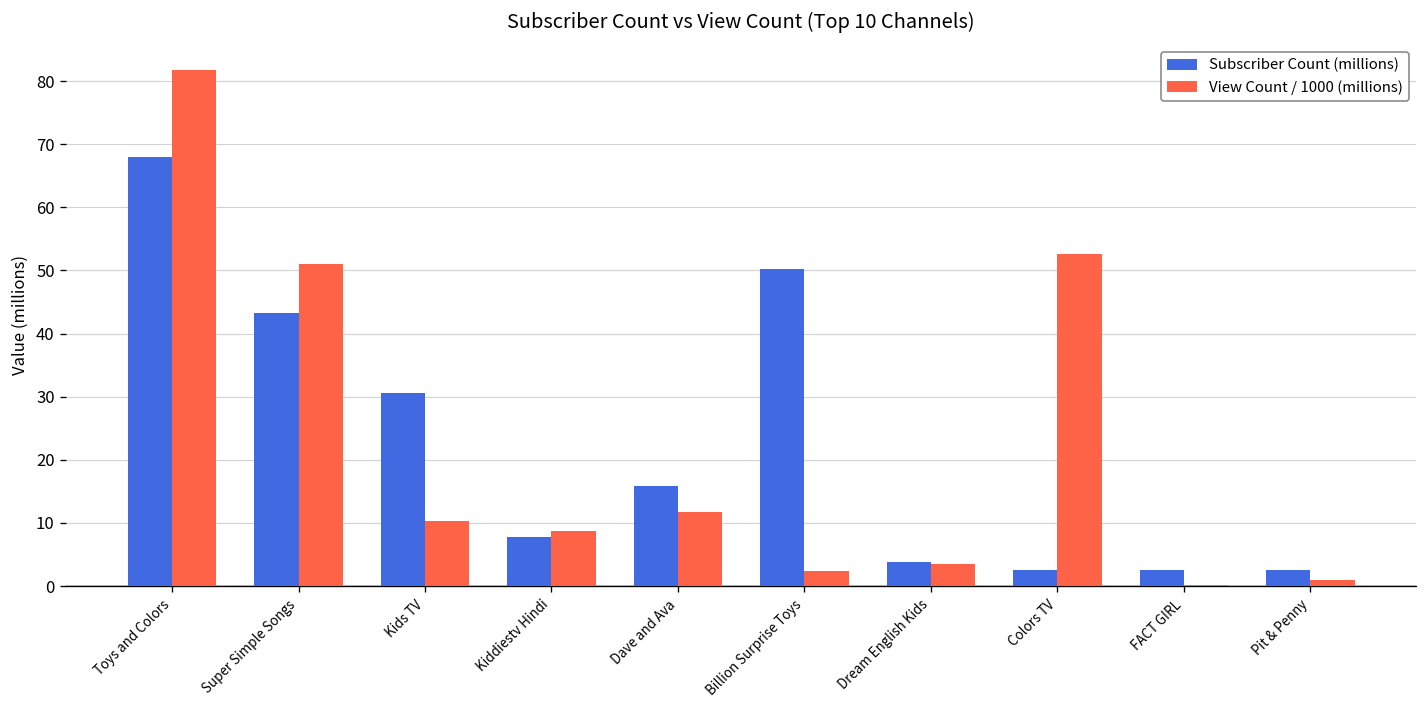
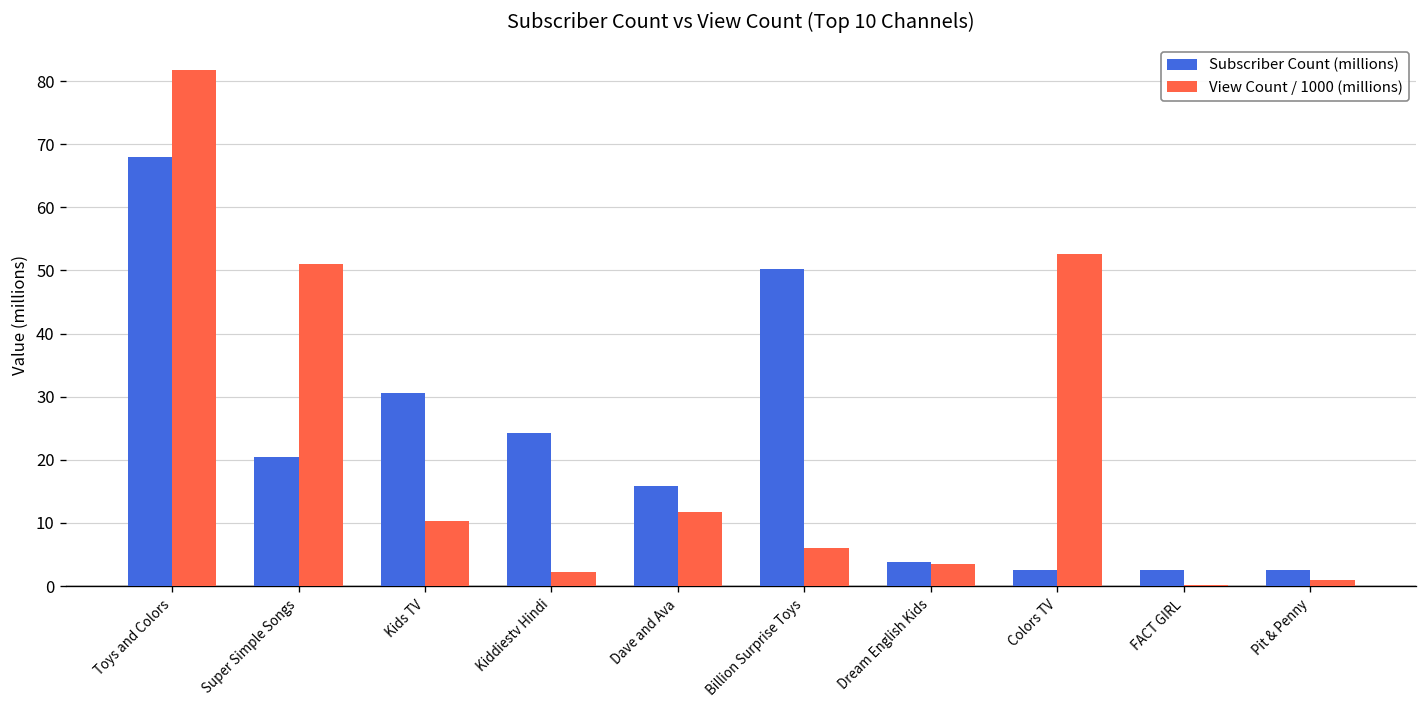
  {
    "Subscriber Count (millions)": {
      "Toys and Colors": 68,
-     "Super Simple Songs": 43,
+     "Super Simple Songs": 20,
      "Kids TV": 31,
-     "Kiddiestv Hindi": 8,
+     "Kiddiestv Hindi": 24,
      "Dave and Ava": 16,
      "Billion Surprise Toys": 50,
      "Dream English Kids": 4,
      "Colors TV": 3,
      "FACT GIRL": 3,
      "Pit & Penny": 2
    },
    "View Count / 1000 (millions)": {
      "Toys and Colors": 82,
      "Super Simple Songs": 51,
      "Kids TV": 10,
-     "Kiddiestv Hindi": 9,
+     "Kiddiestv Hindi": 2,
      "Dave and Ava": 12,
-     "Billion Surprise Toys": 2,
+     "Billion Surprise Toys": 6,
      "Dream English Kids": 4,
      "Colors TV": 53,
      "Pit & Penny": 1
    }
  }
